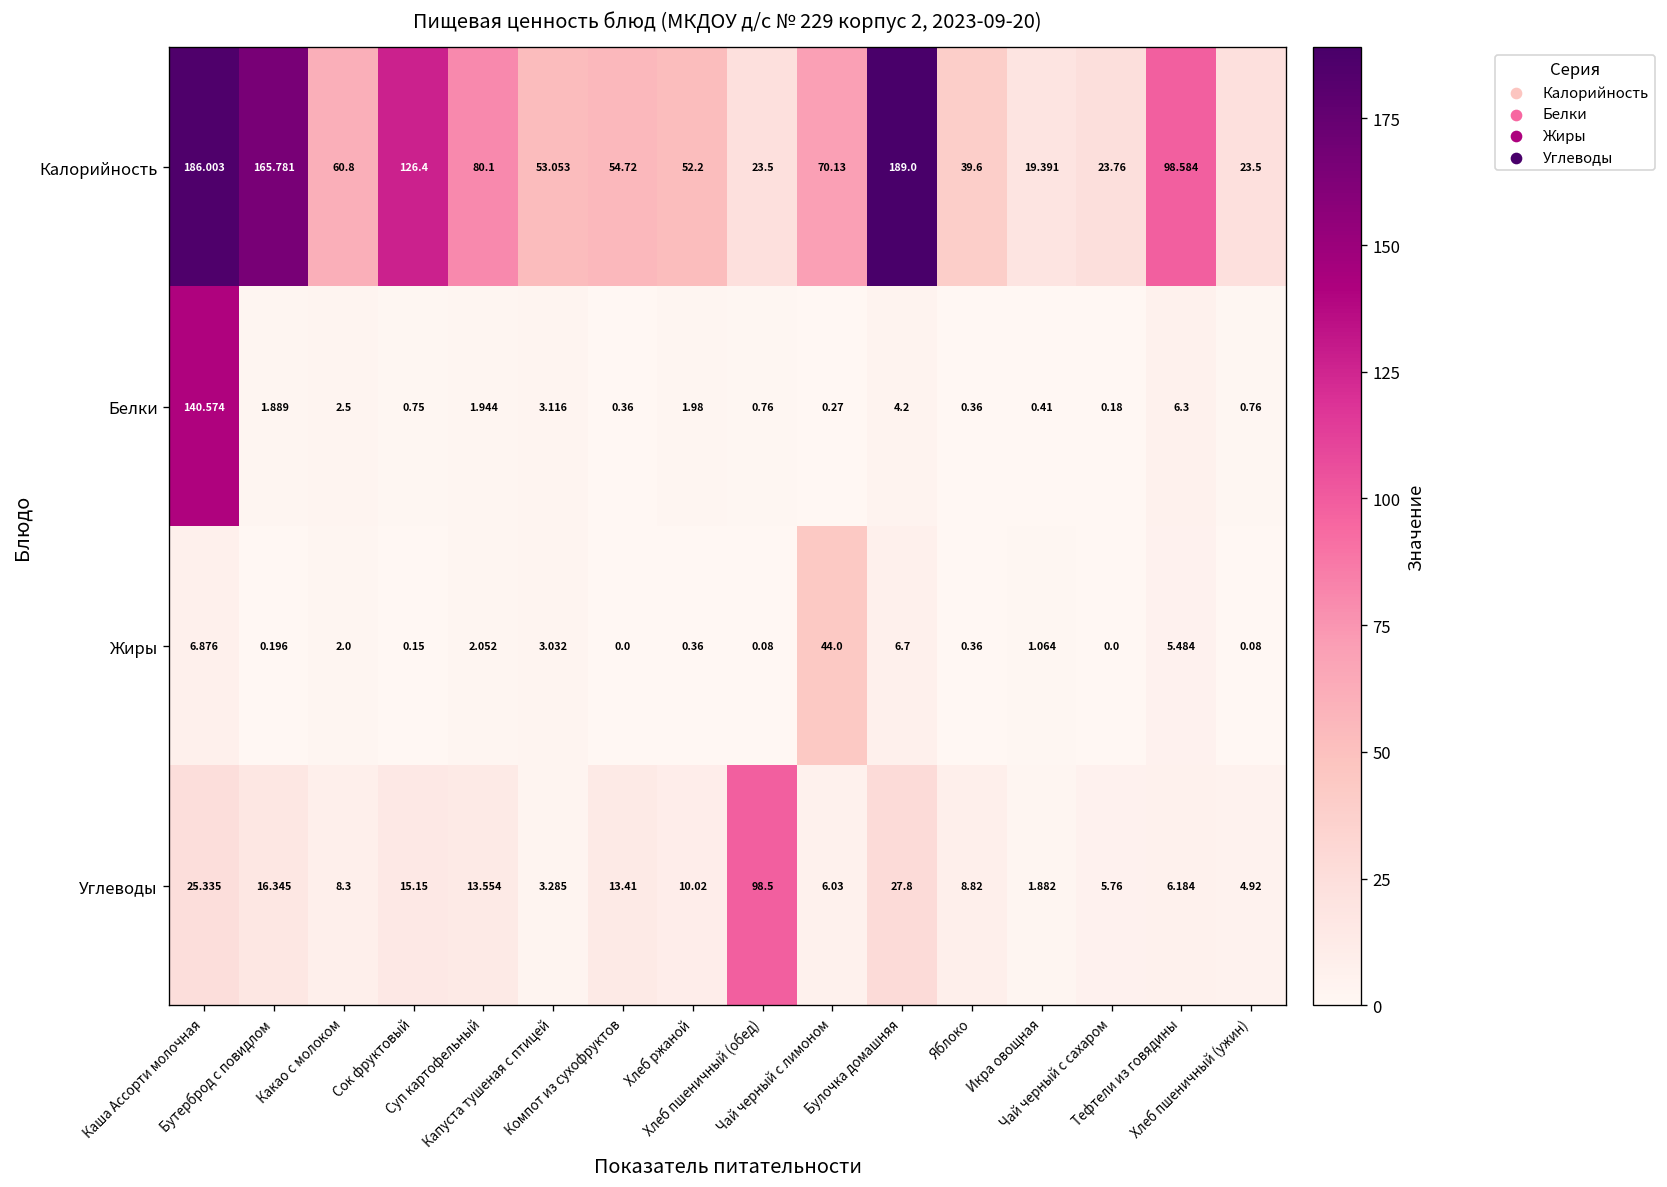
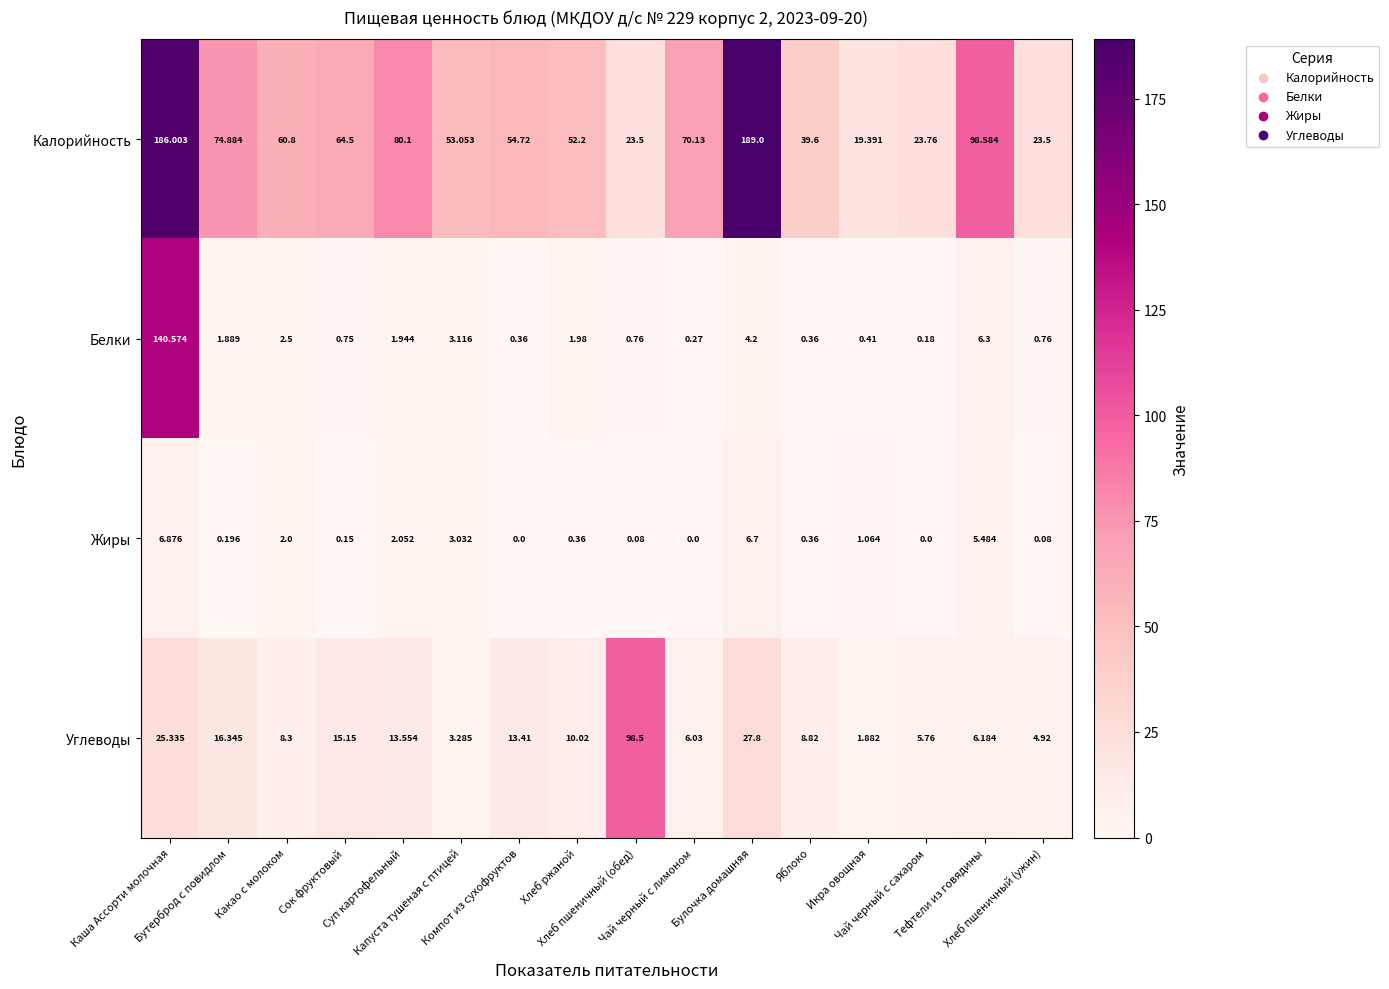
  {
    "Калорийность": {
      "Каша Ассорти молочная": 186.003,
-     "Бутерброд с повидлом": 165.781,
+     "Бутерброд с повидлом": 74.884,
      "Какао с молоком": 60.8,
-     "Сок фруктовый": 126.4,
+     "Сок фруктовый": 64.5,
      "Суп картофельный": 80.1,
      "Капуста тушеная с птицей": 53.053,
      "Компот из сухофруктов": 54.72,
      "Хлеб ржаной": 52.2,
      "Хлеб пшеничный (обед)": 23.5,
      "Чай черный с лимоном": 70.13,
      "Булочка домашняя": 189.0,
      "Яблоко": 39.6,
      "Икра овощная": 19.391,
      "Чай черный с сахаром": 23.76,
      "Тефтели из говядины": 98.584,
      "Хлеб пшеничный (ужин)": 23.5
    },
    "Белки": {
      "Каша Ассорти молочная": 140.574,
      "Бутерброд с повидлом": 1.889,
      "Какао с молоком": 2.5,
      "Сок фруктовый": 0.75,
      "Суп картофельный": 1.944,
      "Капуста тушеная с птицей": 3.116,
      "Компот из сухофруктов": 0.36,
      "Хлеб ржаной": 1.98,
      "Хлеб пшеничный (обед)": 0.76,
      "Чай черный с лимоном": 0.27,
      "Булочка домашняя": 4.2,
      "Яблоко": 0.36,
      "Икра овощная": 0.41,
      "Чай черный с сахаром": 0.18,
      "Тефтели из говядины": 6.3,
      "Хлеб пшеничный (ужин)": 0.76
    },
    "Жиры": {
      "Каша Ассорти молочная": 6.876,
      "Бутерброд с повидлом": 0.196,
      "Какао с молоком": 2.0,
      "Сок фруктовый": 0.15,
      "Суп картофельный": 2.052,
      "Капуста тушеная с птицей": 3.032,
      "Компот из сухофруктов": 0.0,
      "Хлеб ржаной": 0.36,
      "Хлеб пшеничный (обед)": 0.08,
-     "Чай черный с лимоном": 44.0,
+     "Чай черный с лимоном": 0.0,
      "Булочка домашняя": 6.7,
      "Яблоко": 0.36,
      "Икра овощная": 1.064,
      "Чай черный с сахаром": 0.0,
      "Тефтели из говядины": 5.484,
      "Хлеб пшеничный (ужин)": 0.08
    },
    "Углеводы": {
      "Каша Ассорти молочная": 25.335,
      "Бутерброд с повидлом": 16.345,
      "Какао с молоком": 8.3,
      "Сок фруктовый": 15.15,
      "Суп картофельный": 13.554,
      "Капуста тушеная с птицей": 3.285,
      "Компот из сухофруктов": 13.41,
      "Хлеб ржаной": 10.02,
      "Хлеб пшеничный (обед)": 98.5,
      "Чай черный с лимоном": 6.03,
      "Булочка домашняя": 27.8,
      "Яблоко": 8.82,
      "Икра овощная": 1.882,
      "Чай черный с сахаром": 5.76,
      "Тефтели из говядины": 6.184,
      "Хлеб пшеничный (ужин)": 4.92
    }
  }
